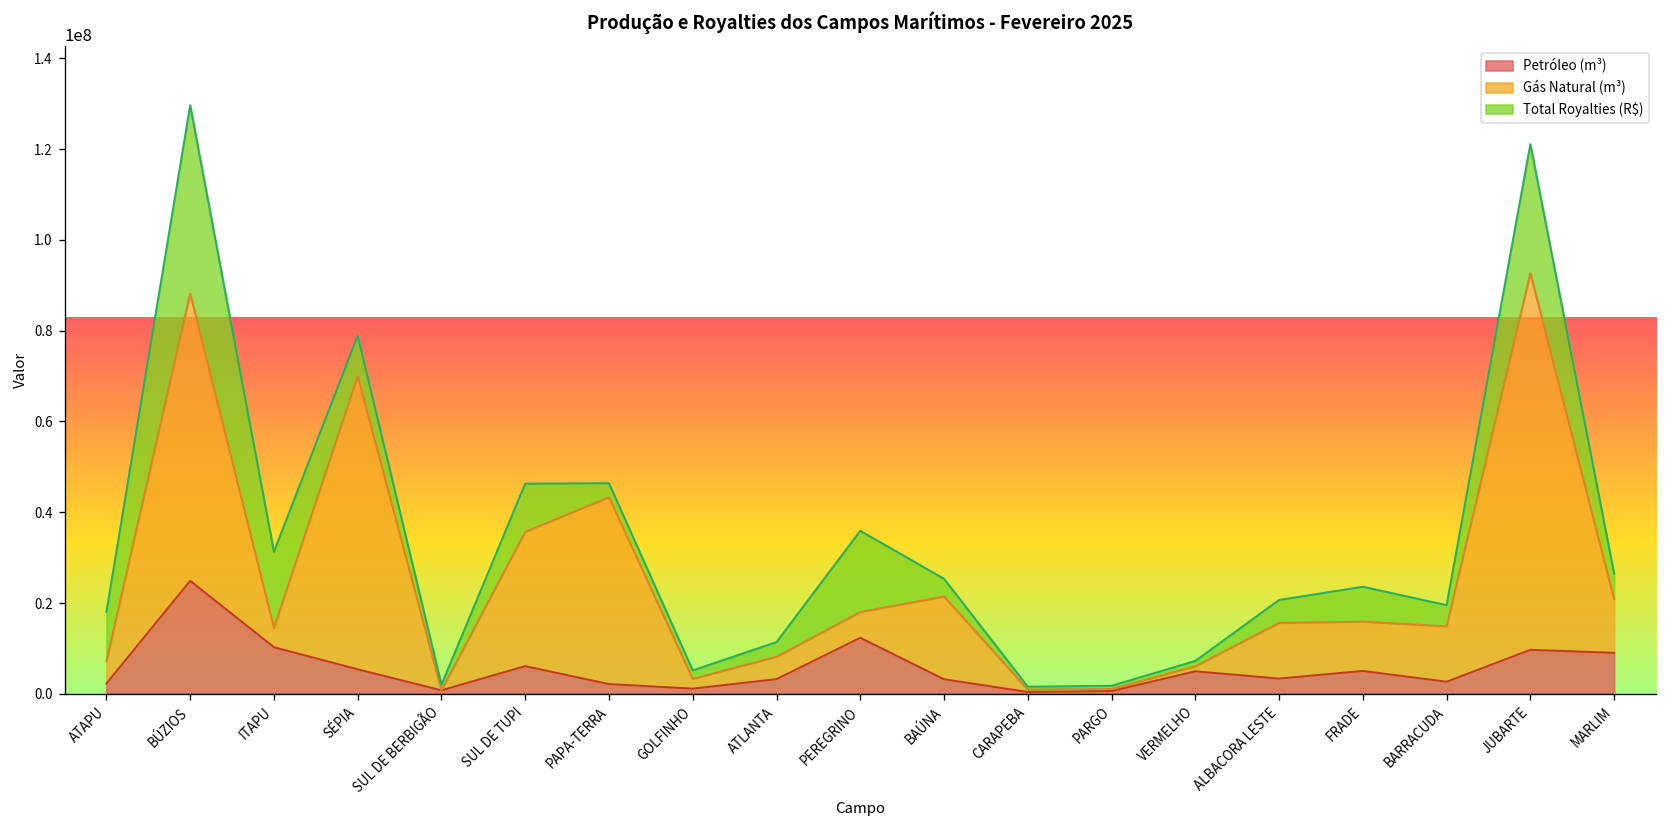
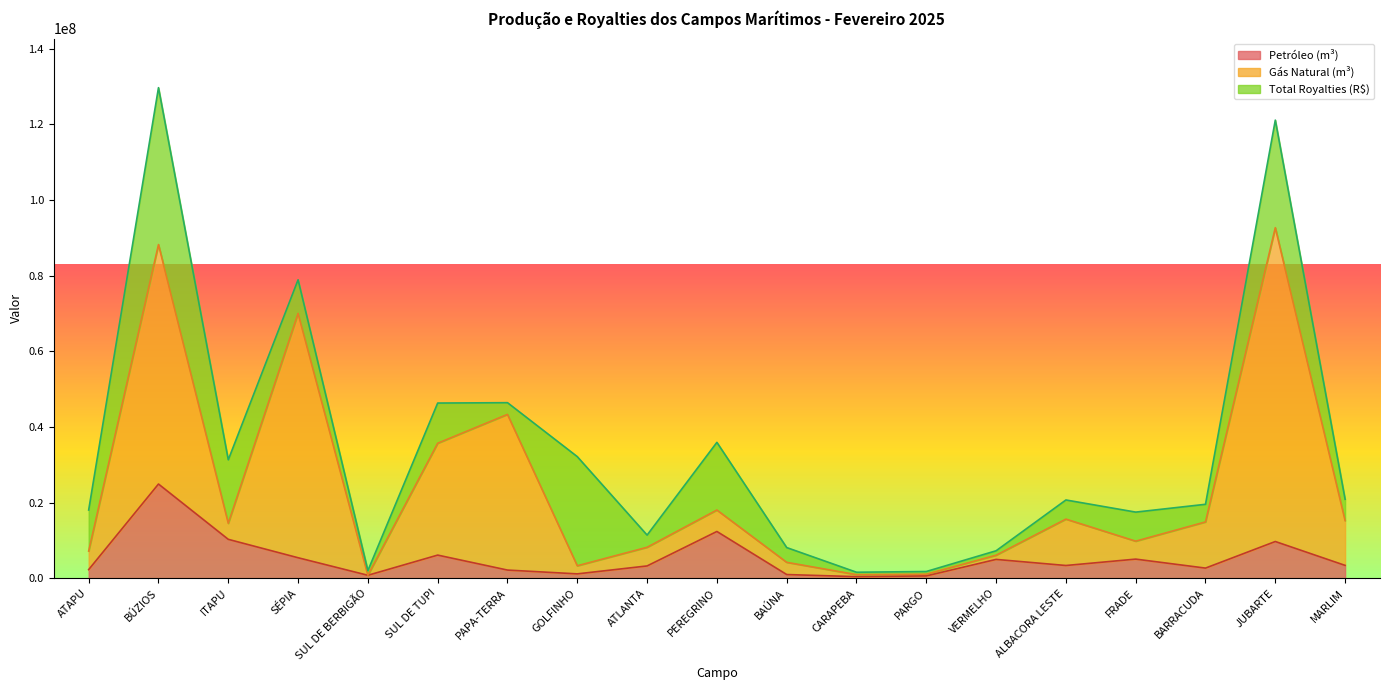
  {
    "Petróleo (m³)": {
      "ATAPU": 2000000,
      "BÚZIOS": 25000000,
      "ITAPU": 10000000,
      "SÉPIA": 5000000,
      "SUL DE TUPI": 6000000,
      "PAPA-TERRA": 2000000,
      "GOLFINHO": 1000000,
      "ATLANTA": 3000000,
      "PEREGRINO": 12000000,
-     "BAÚNA": 3000000,
+     "BAÚNA": 1000000,
      "VERMELHO": 5000000,
      "ALBACORA LESTE": 3000000,
      "FRADE": 5000000,
      "BARRACUDA": 3000000,
      "JUBARTE": 10000000,
-     "MARLIM": 9000000
+     "MARLIM": 3000000
    },
    "Gás Natural (m³)": {
      "ATAPU": 5000000,
      "BÚZIOS": 63000000,
      "ITAPU": 4000000,
      "SÉPIA": 65000000,
      "SUL DE TUPI": 30000000,
      "PAPA-TERRA": 41000000,
      "GOLFINHO": 2000000,
      "ATLANTA": 5000000,
      "PEREGRINO": 6000000,
-     "BAÚNA": 18000000,
+     "BAÚNA": 3000000,
      "VERMELHO": 1000000,
      "ALBACORA LESTE": 12000000,
-     "FRADE": 11000000,
+     "FRADE": 5000000,
      "BARRACUDA": 12000000,
      "JUBARTE": 83000000,
      "MARLIM": 12000000
    },
    "Total Royalties (R$)": {
      "ATAPU": 11000000,
      "BÚZIOS": 41000000,
      "ITAPU": 17000000,
      "SÉPIA": 9000000,
      "SUL DE BERBIGÃO": 1000000,
      "SUL DE TUPI": 11000000,
      "PAPA-TERRA": 3000000,
-     "GOLFINHO": 2000000,
+     "GOLFINHO": 29000000,
      "ATLANTA": 3000000,
      "PEREGRINO": 18000000,
      "BAÚNA": 4000000,
      "PARGO": 1000000,
      "VERMELHO": 1000000,
      "ALBACORA LESTE": 5000000,
      "FRADE": 8000000,
      "BARRACUDA": 5000000,
      "JUBARTE": 28000000,
      "MARLIM": 6000000
    }
  }
